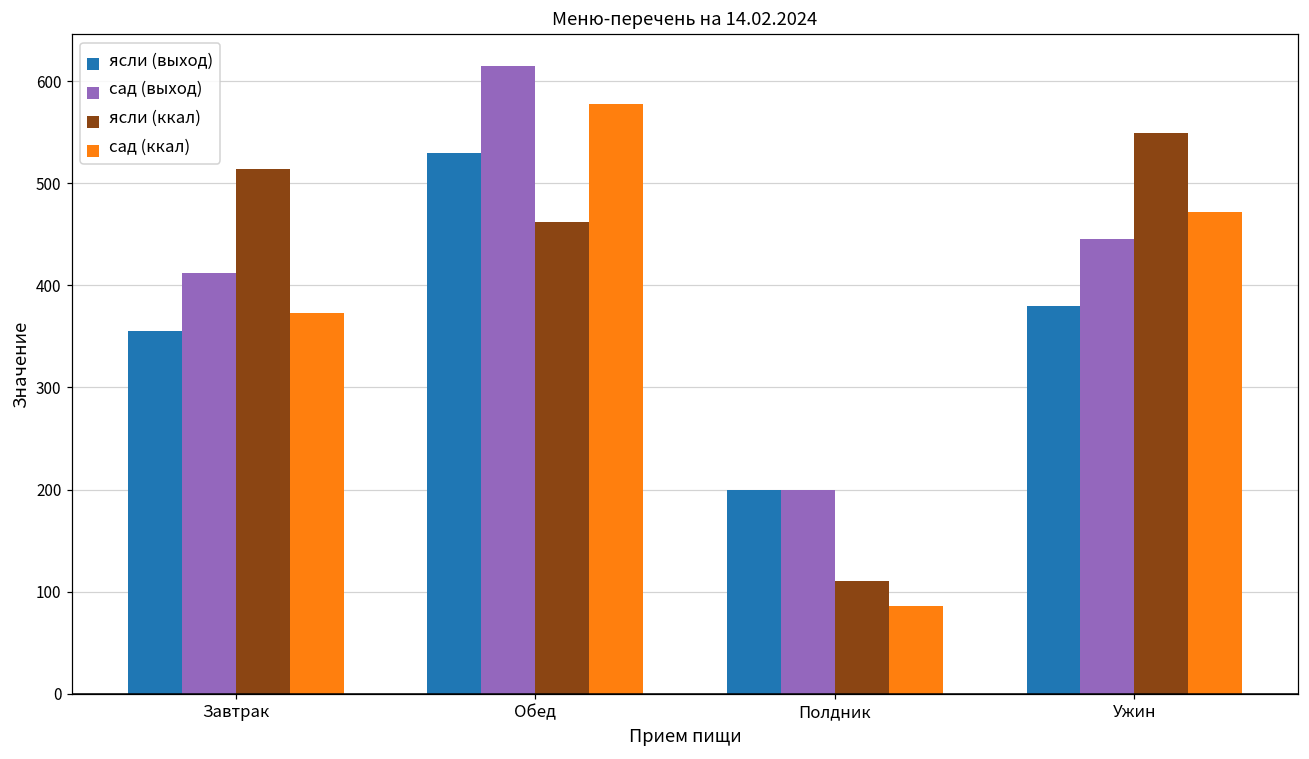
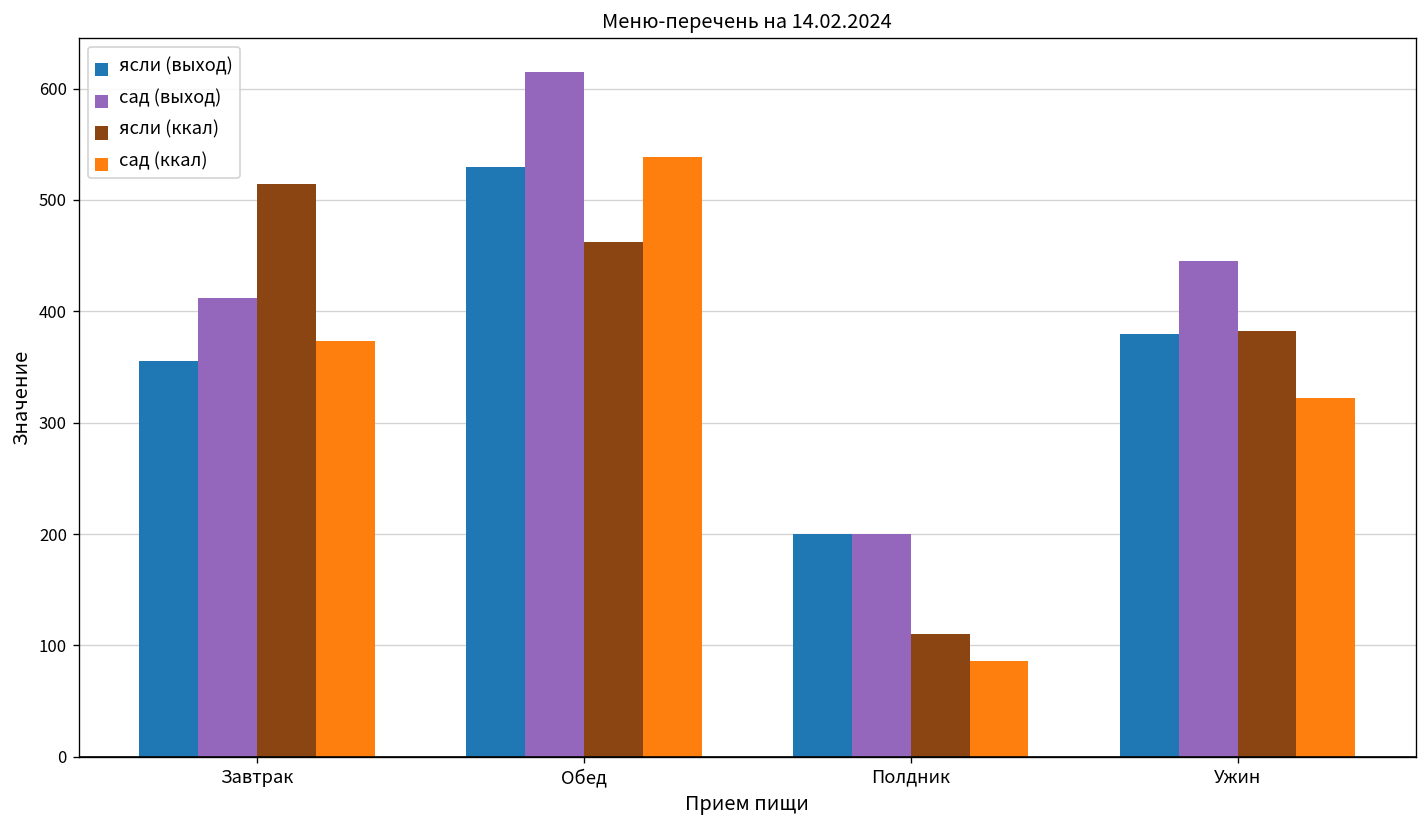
  {
    "ясли (выход)": {
      "Завтрак": 360,
      "Обед": 530,
      "Полдник": 200,
      "Ужин": 380
    },
    "сад (выход)": {
      "Завтрак": 410,
      "Обед": 620,
      "Полдник": 200,
      "Ужин": 450
    },
    "ясли (ккал)": {
      "Завтрак": 510,
      "Обед": 460,
      "Полдник": 110,
-     "Ужин": 550
+     "Ужин": 380
    },
    "сад (ккал)": {
      "Завтрак": 370,
-     "Обед": 580,
+     "Обед": 540,
      "Полдник": 90,
-     "Ужин": 470
+     "Ужин": 320
    }
  }
